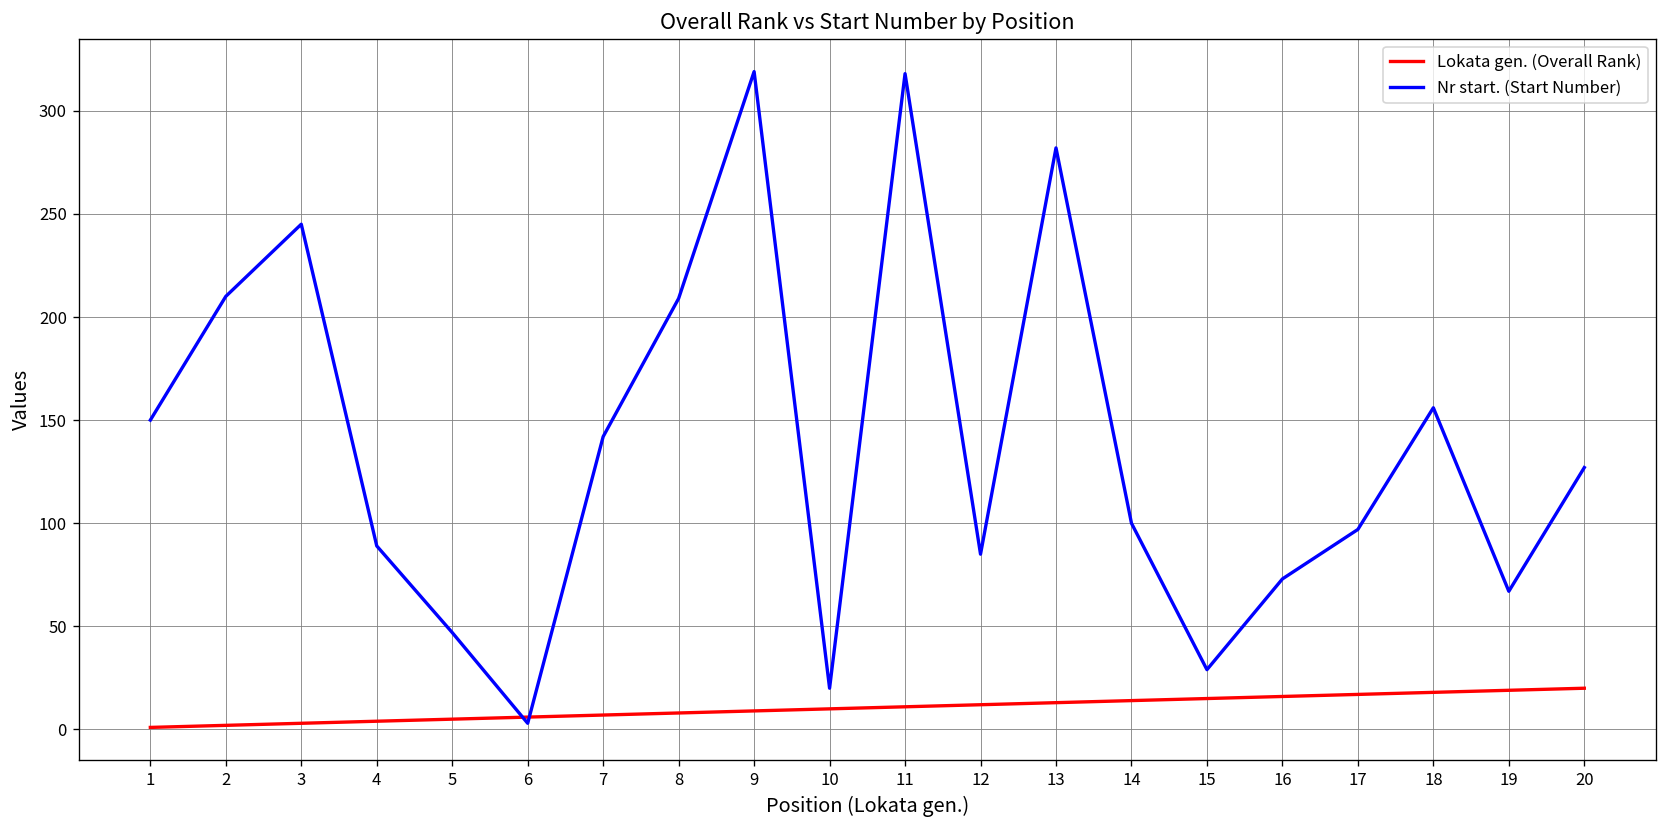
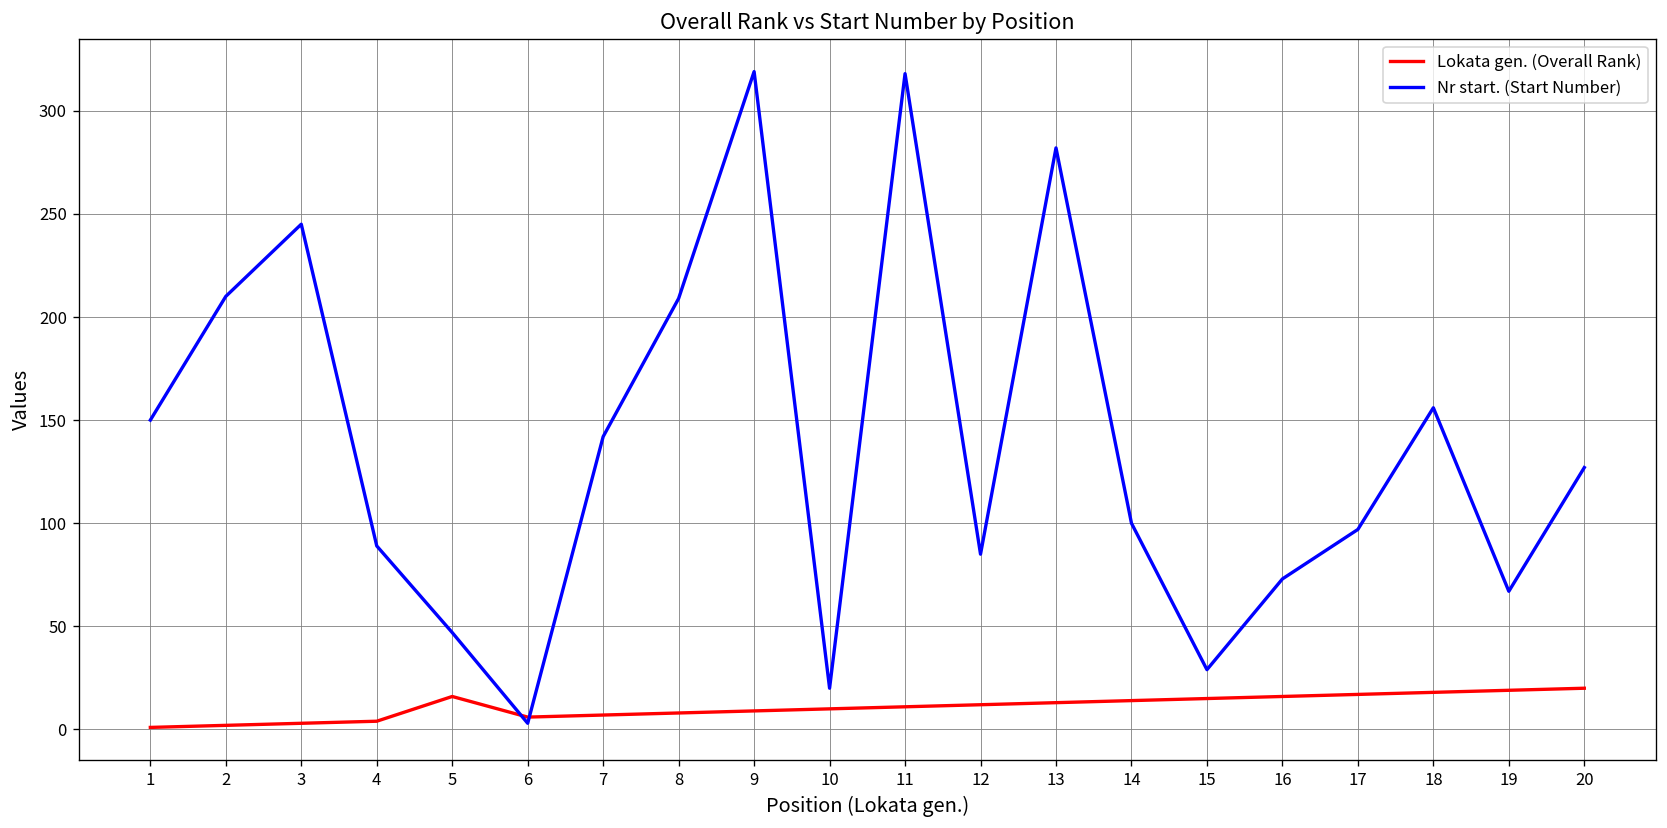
  {
    "Lokata gen. (Overall Rank)": {
      "1": 1,
      "2": 2,
      "3": 3,
      "4": 4,
-     "5": 5,
+     "5": 16,
      "6": 6,
      "7": 7,
      "8": 8,
      "9": 9,
      "10": 10,
      "11": 11,
      "12": 12,
      "13": 13,
      "14": 14,
      "15": 15,
      "16": 16,
      "17": 17,
      "18": 18,
      "19": 19,
      "20": 20
    },
    "Nr start. (Start Number)": {
      "1": 150,
      "2": 210,
      "3": 245,
      "4": 89,
      "5": 47,
      "6": 3,
      "7": 142,
      "8": 209,
      "9": 319,
      "10": 20,
      "11": 318,
      "12": 85,
      "13": 282,
      "14": 100,
      "15": 29,
      "16": 73,
      "17": 97,
      "18": 156,
      "19": 67,
      "20": 127
    }
  }
